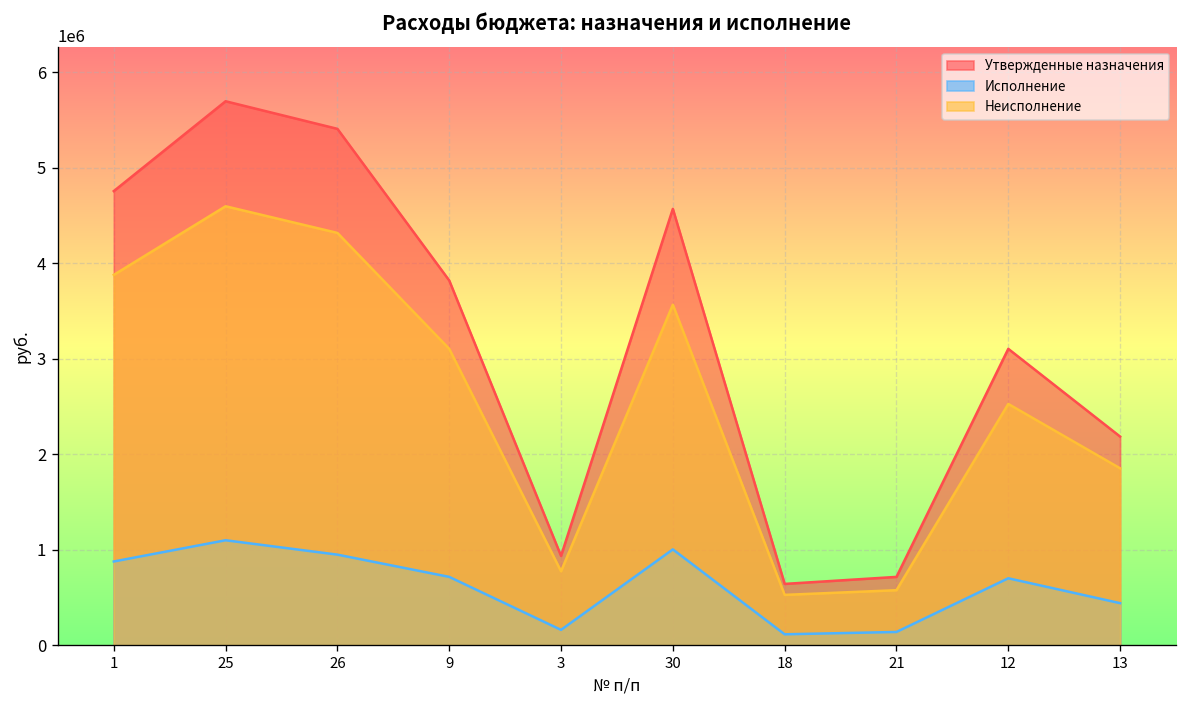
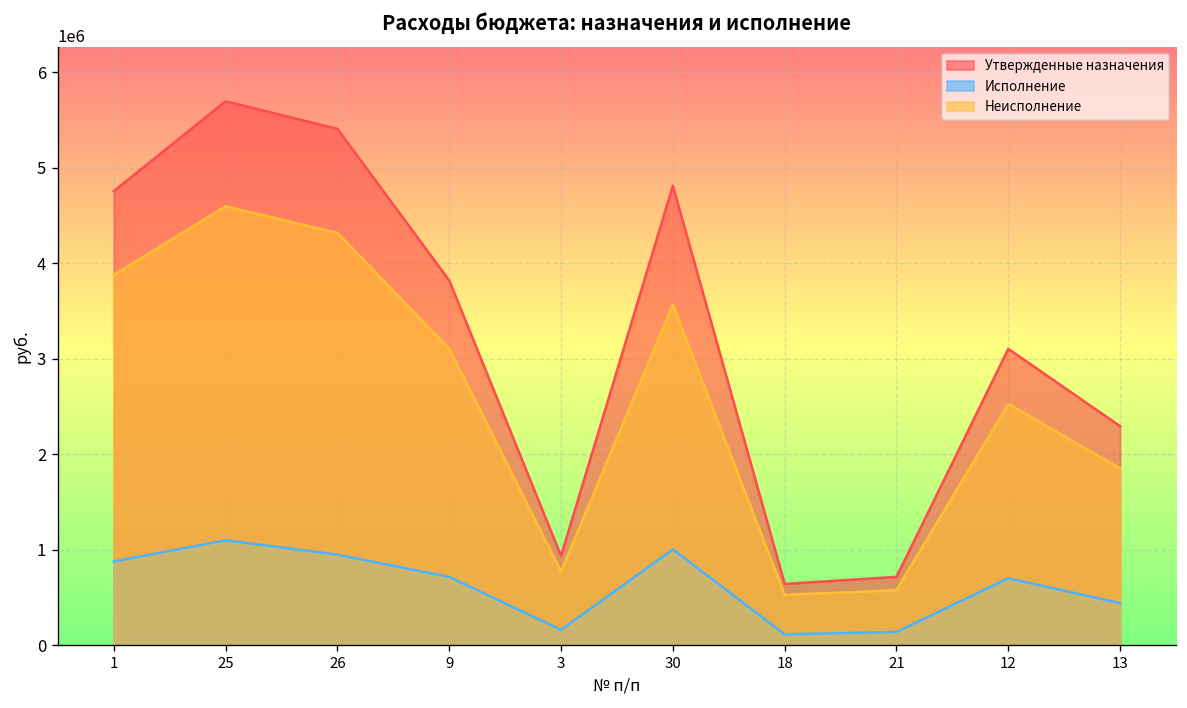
  {
    "Утвержденные назначения": {
      "1": 4800000,
      "25": 5700000,
      "26": 5400000,
      "9": 3800000,
      "3": 900000,
-     "30": 4600000,
+     "30": 4800000,
      "18": 600000,
      "21": 700000,
      "12": 3100000,
-     "13": 2200000
+     "13": 2300000
    },
    "Исполнение": {
      "1": 900000,
      "25": 1100000,
      "26": 900000,
      "9": 700000,
      "3": 200000,
      "30": 1000000,
      "18": 100000,
      "21": 100000,
      "12": 700000,
      "13": 400000
    },
    "Неисполнение": {
      "1": 3900000,
      "25": 4600000,
      "26": 4300000,
      "9": 3100000,
      "3": 800000,
      "30": 3600000,
      "18": 500000,
      "21": 600000,
      "12": 2500000,
      "13": 1900000
    }
  }
